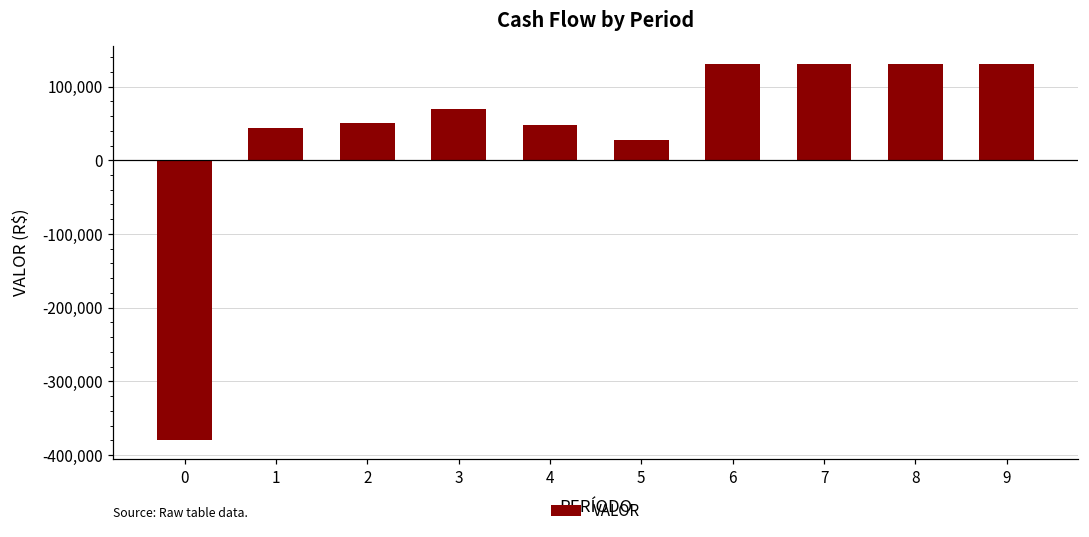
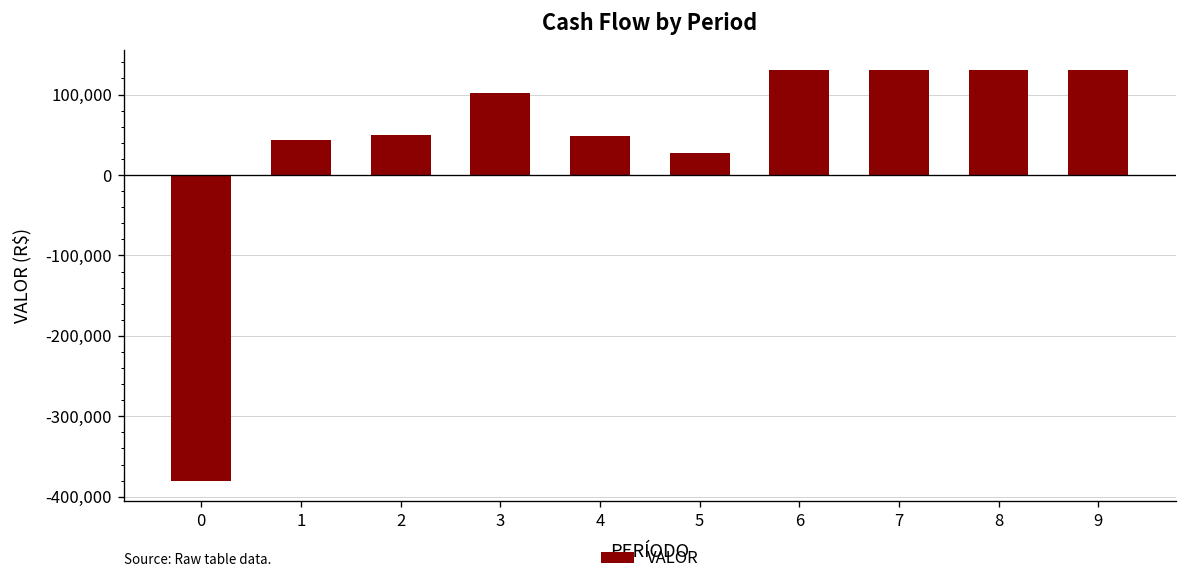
  {
    "0": "-380,000",
    "1": "40,000",
    "2": "50,000",
-   "3": "70,000",
+   "3": "100,000",
    "4": "50,000",
    "5": "30,000",
    "6": "130,000",
    "7": "130,000",
    "8": "130,000",
    "9": "130,000"
  }
